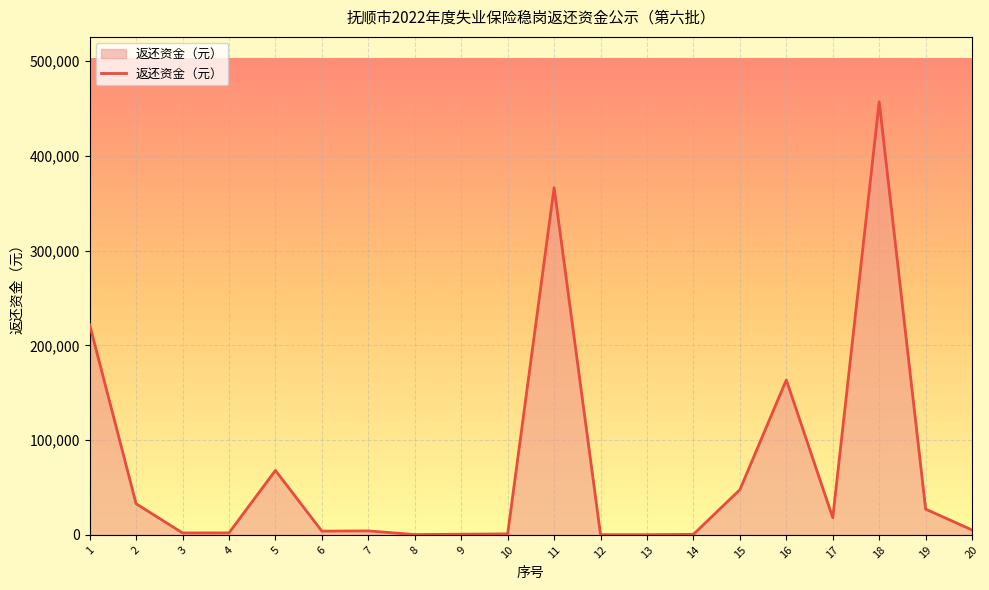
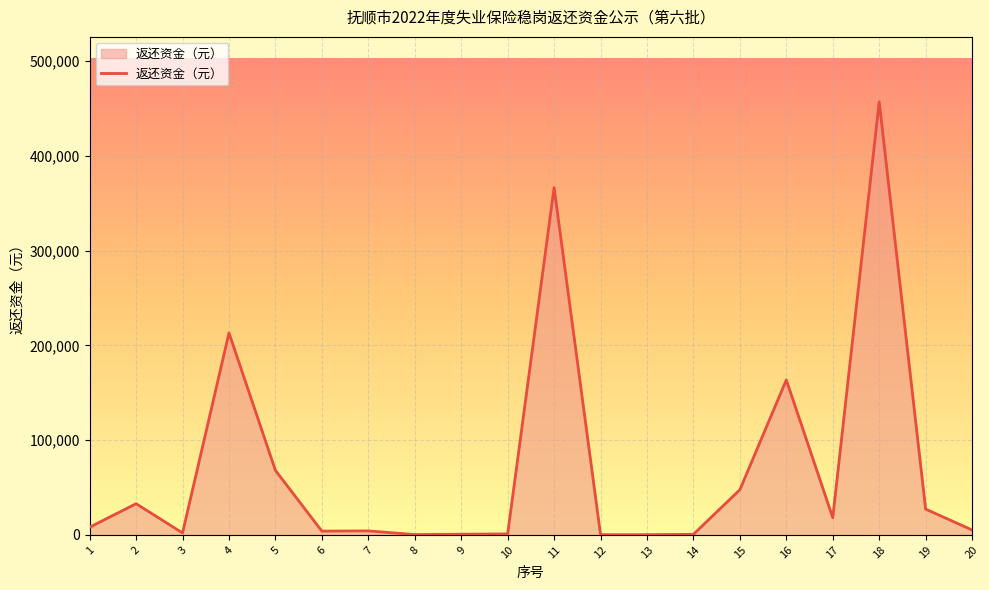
  {
-   "1": "220,000",
+   "1": "10,000",
    "2": "30,000",
    "3": "0",
-   "4": "0",
+   "4": "210,000",
    "5": "70,000",
    "6": "0",
    "7": "0",
    "8": "0",
    "9": "0",
    "10": "0",
    "11": "370,000",
    "12": "0",
    "13": "0",
    "14": "0",
    "15": "50,000",
    "16": "160,000",
    "17": "20,000",
    "18": "460,000",
    "19": "30,000",
    "20": "10,000"
  }
